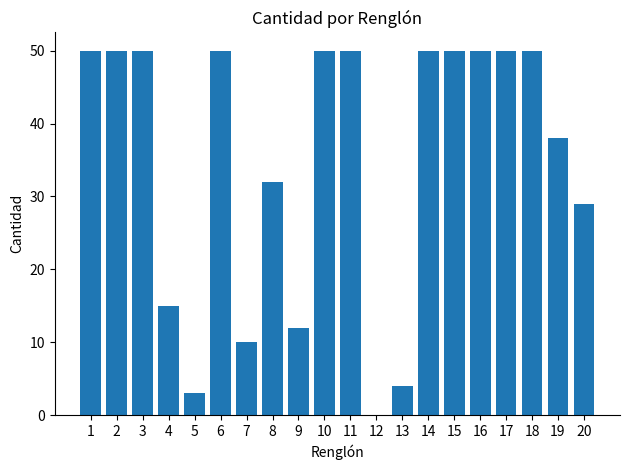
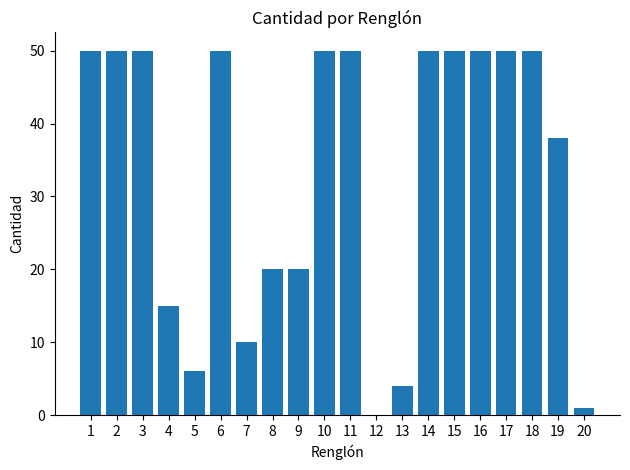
  {
    "1": 50,
    "2": 50,
    "3": 50,
    "4": 15,
-   "5": 3,
+   "5": 6,
    "6": 50,
    "7": 10,
-   "8": 32,
-   "9": 12,
+   "8": 20,
+   "9": 20,
    "10": 50,
    "11": 50,
    "12": 0,
    "13": 4,
    "14": 50,
    "15": 50,
    "16": 50,
    "17": 50,
    "18": 50,
    "19": 38,
-   "20": 29
+   "20": 1
  }
